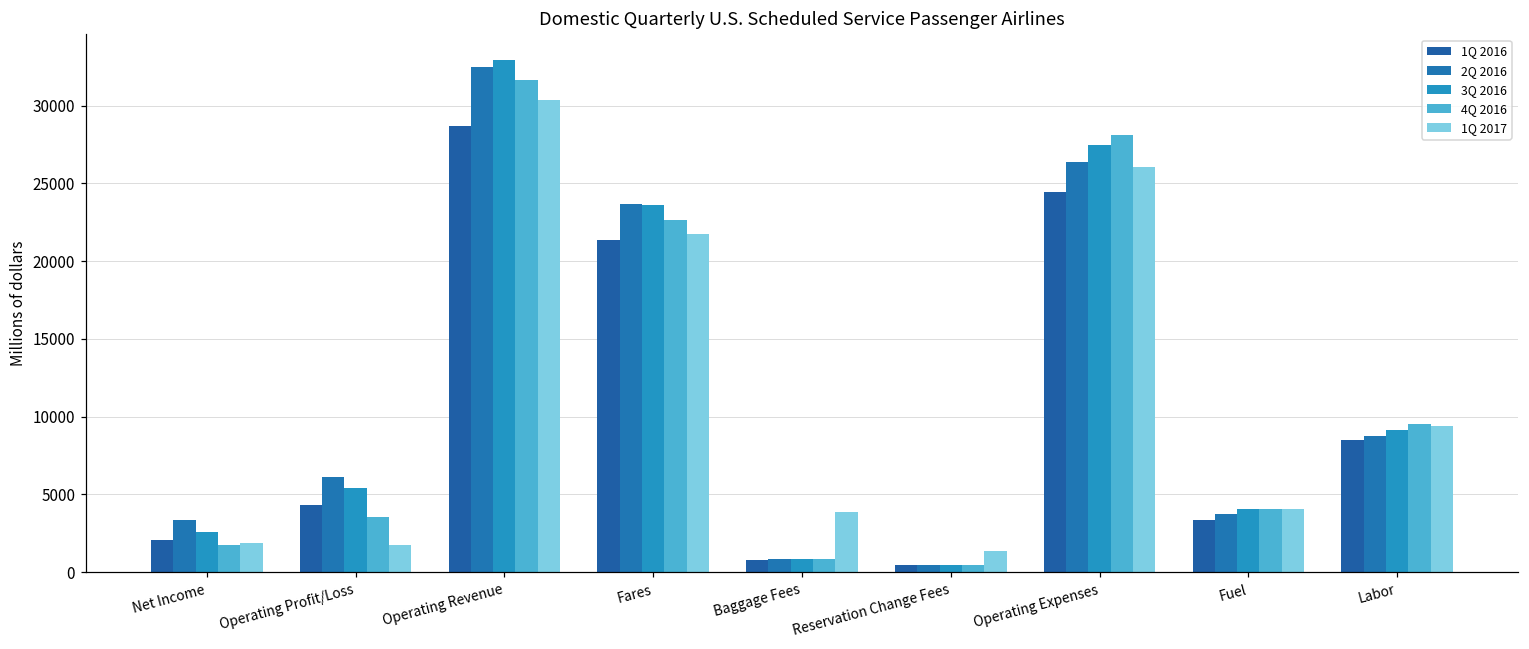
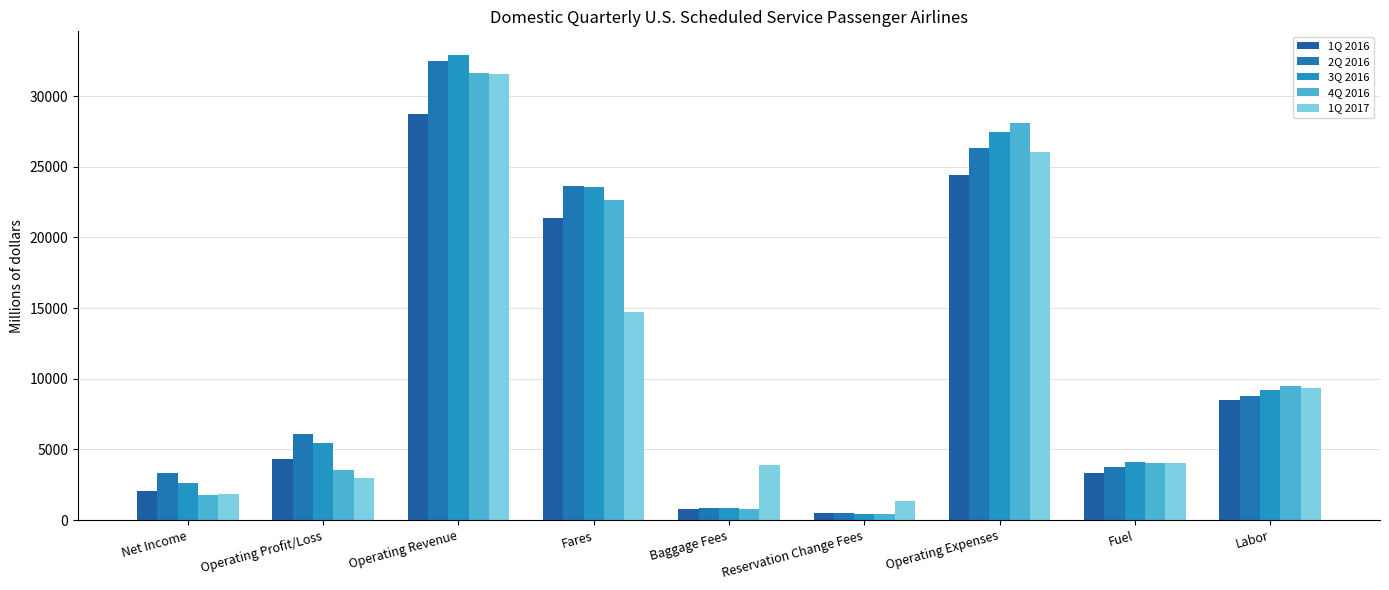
  {
    "1Q 2017": {
      "Net Income": 1900,
-     "Operating Profit/Loss": 1700,
-     "Operating Revenue": 30400,
-     "Fares": 21700,
+     "Operating Profit/Loss": 3000,
+     "Operating Revenue": 31500,
+     "Fares": 14700,
      "Baggage Fees": 3900,
      "Reservation Change Fees": 1300,
      "Operating Expenses": 26000,
      "Fuel": 4100,
      "Labor": 9400
    }
  }
